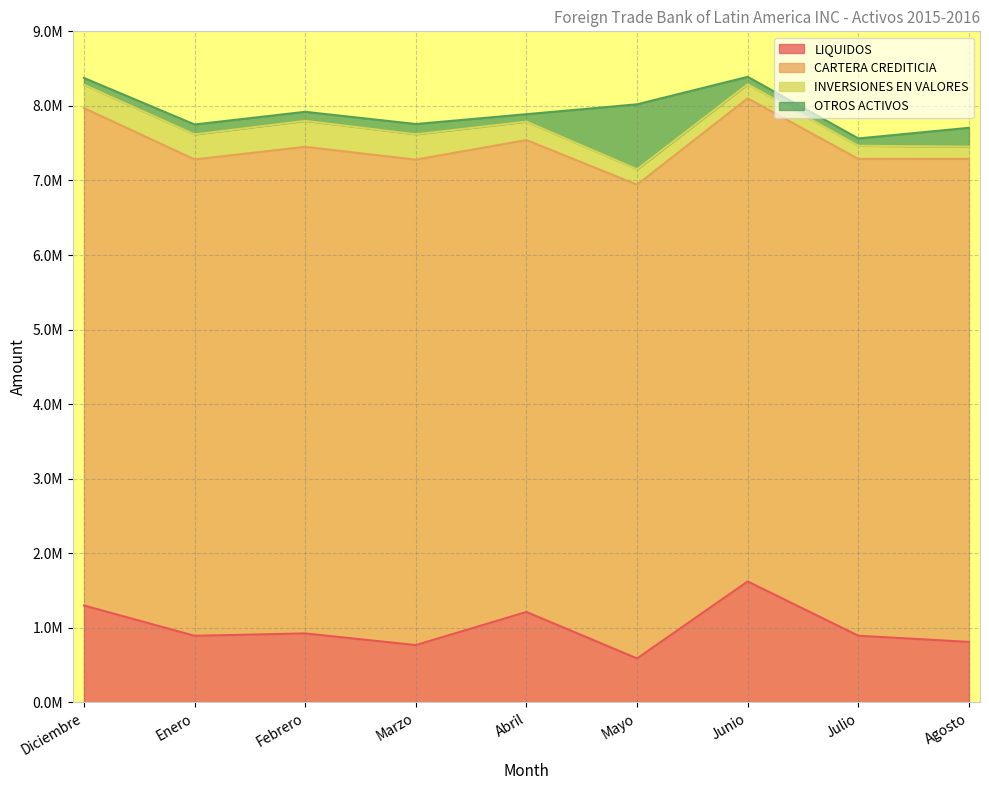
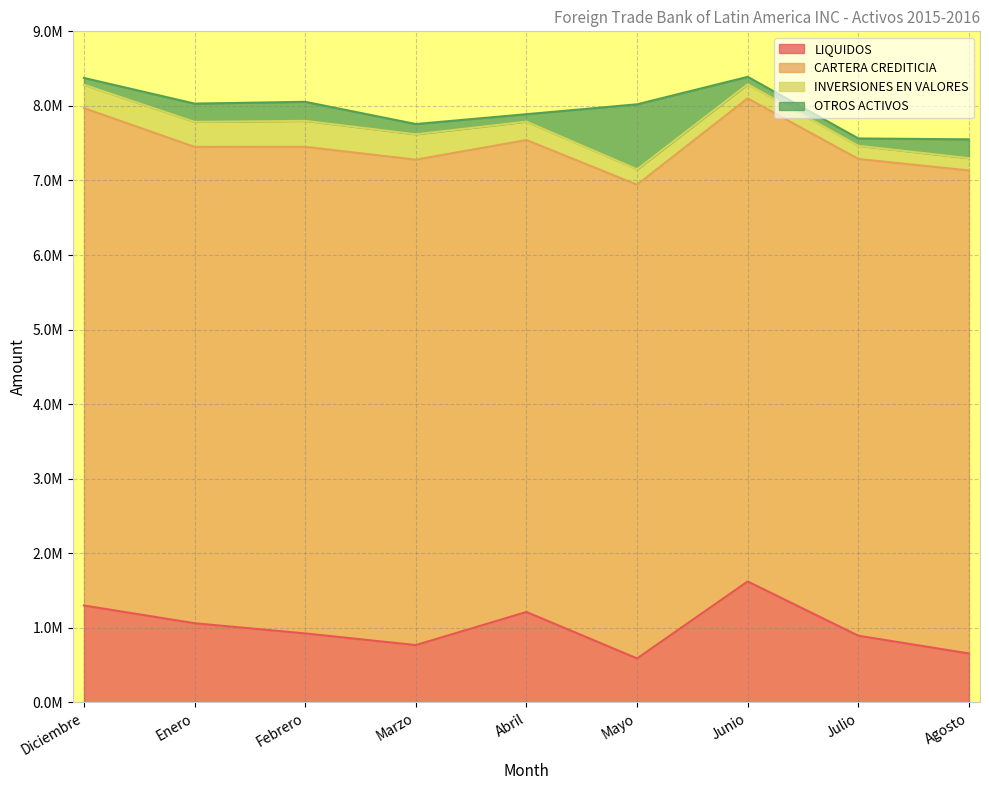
  {
    "LIQUIDOS": {
      "Diciembre": 1300000,
-     "Enero": 900000,
+     "Enero": 1100000,
      "Febrero": 900000,
      "Marzo": 800000,
      "Abril": 1200000,
      "Mayo": 600000,
      "Junio": 1600000,
      "Julio": 900000,
-     "Agosto": 800000
+     "Agosto": 700000
    },
    "OTROS ACTIVOS": {
      "Diciembre": 100000,
-     "Enero": 100000,
-     "Febrero": 100000,
+     "Enero": 200000,
+     "Febrero": 300000,
      "Marzo": 100000,
      "Abril": 100000,
      "Mayo": 900000,
      "Junio": 100000,
      "Julio": 100000,
      "Agosto": 300000
    }
  }
